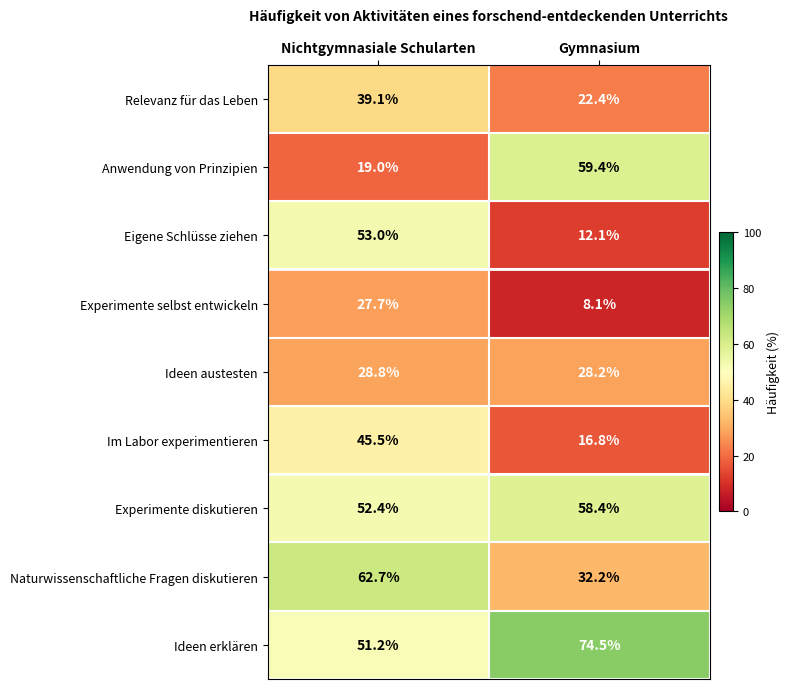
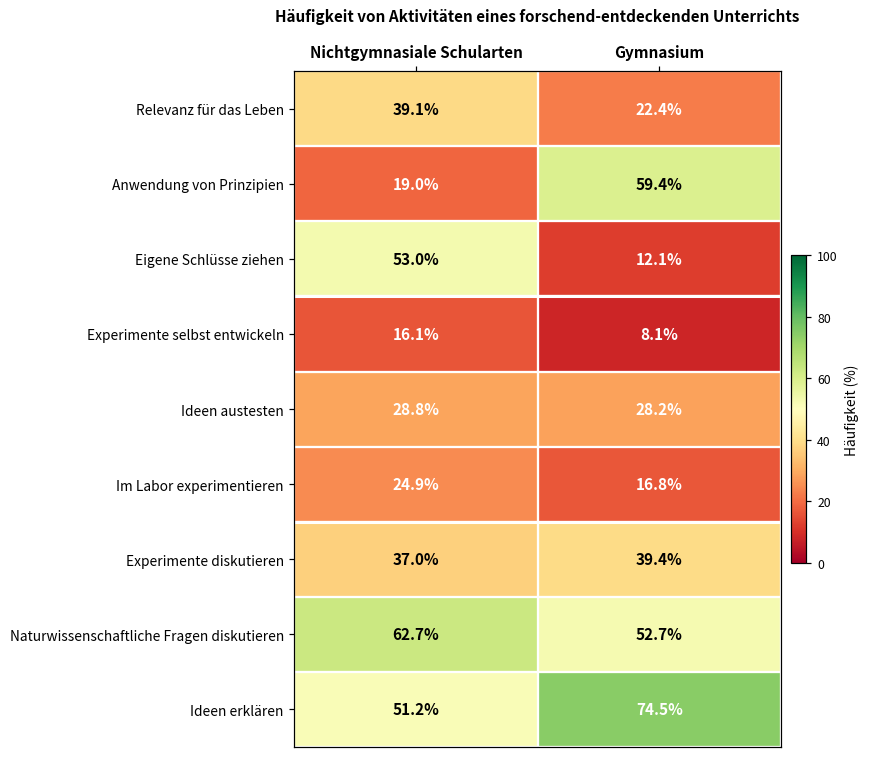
  {
    "Relevanz für das Leben": {
      "Nichtgymnasiale Schularten": "39.1%",
      "Gymnasium": "22.4%"
    },
    "Anwendung von Prinzipien": {
      "Nichtgymnasiale Schularten": "19.0%",
      "Gymnasium": "59.4%"
    },
    "Eigene Schlüsse ziehen": {
      "Nichtgymnasiale Schularten": "53.0%",
      "Gymnasium": "12.1%"
    },
    "Experimente selbst entwickeln": {
-     "Nichtgymnasiale Schularten": "27.7%",
+     "Nichtgymnasiale Schularten": "16.1%",
      "Gymnasium": "8.1%"
    },
    "Ideen austesten": {
      "Nichtgymnasiale Schularten": "28.8%",
      "Gymnasium": "28.2%"
    },
    "Im Labor experimentieren": {
-     "Nichtgymnasiale Schularten": "45.5%",
+     "Nichtgymnasiale Schularten": "24.9%",
      "Gymnasium": "16.8%"
    },
    "Experimente diskutieren": {
-     "Nichtgymnasiale Schularten": "52.4%",
-     "Gymnasium": "58.4%"
+     "Nichtgymnasiale Schularten": "37.0%",
+     "Gymnasium": "39.4%"
    },
    "Naturwissenschaftliche Fragen diskutieren": {
      "Nichtgymnasiale Schularten": "62.7%",
-     "Gymnasium": "32.2%"
+     "Gymnasium": "52.7%"
    },
    "Ideen erklären": {
      "Nichtgymnasiale Schularten": "51.2%",
      "Gymnasium": "74.5%"
    }
  }
